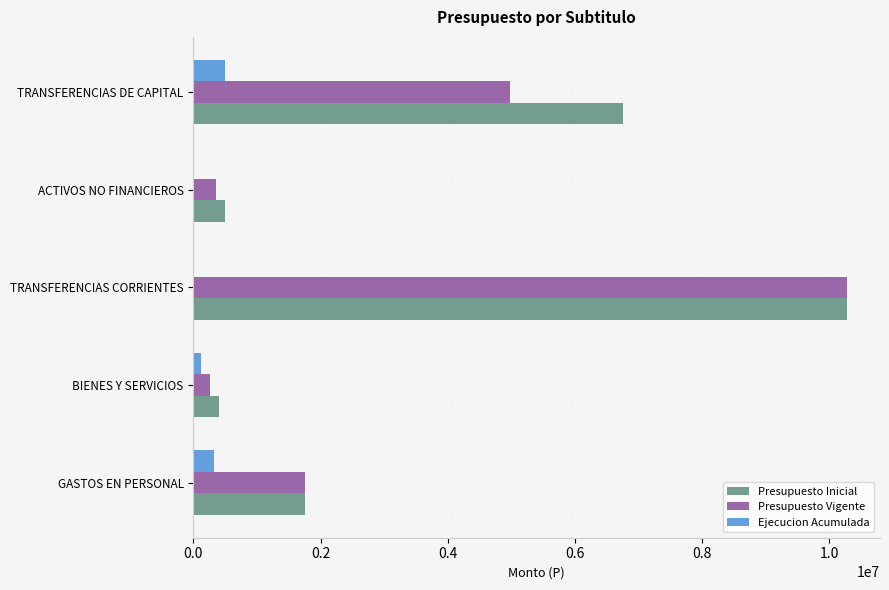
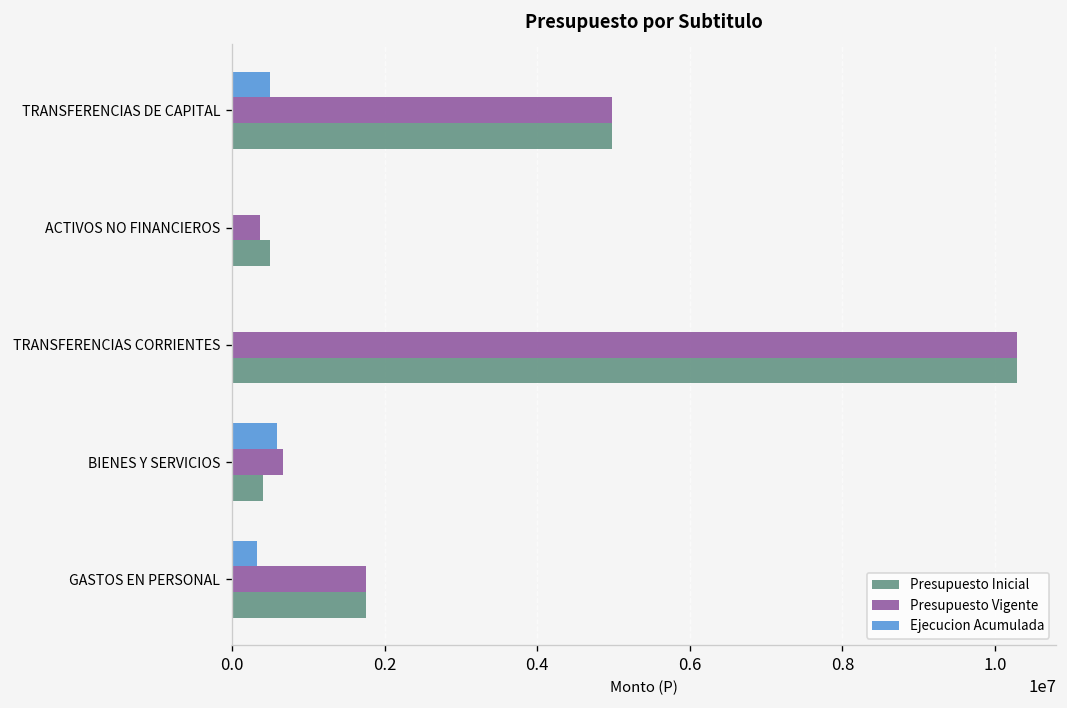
  {
    "Presupuesto Inicial": {
-     "TRANSFERENCIAS DE CAPITAL": 6800000,
+     "TRANSFERENCIAS DE CAPITAL": 5000000,
      "ACTIVOS NO FINANCIEROS": 500000,
      "TRANSFERENCIAS CORRIENTES": 10300000,
      "BIENES Y SERVICIOS": 400000,
      "GASTOS EN PERSONAL": 1800000
    },
    "Presupuesto Vigente": {
      "TRANSFERENCIAS DE CAPITAL": 5000000,
      "ACTIVOS NO FINANCIEROS": 400000,
      "TRANSFERENCIAS CORRIENTES": 10300000,
-     "BIENES Y SERVICIOS": 300000,
+     "BIENES Y SERVICIOS": 700000,
      "GASTOS EN PERSONAL": 1800000
    },
    "Ejecucion Acumulada": {
      "TRANSFERENCIAS DE CAPITAL": 500000,
      "TRANSFERENCIAS CORRIENTES": 0,
-     "BIENES Y SERVICIOS": 100000,
+     "BIENES Y SERVICIOS": 600000,
      "GASTOS EN PERSONAL": 300000
    }
  }
